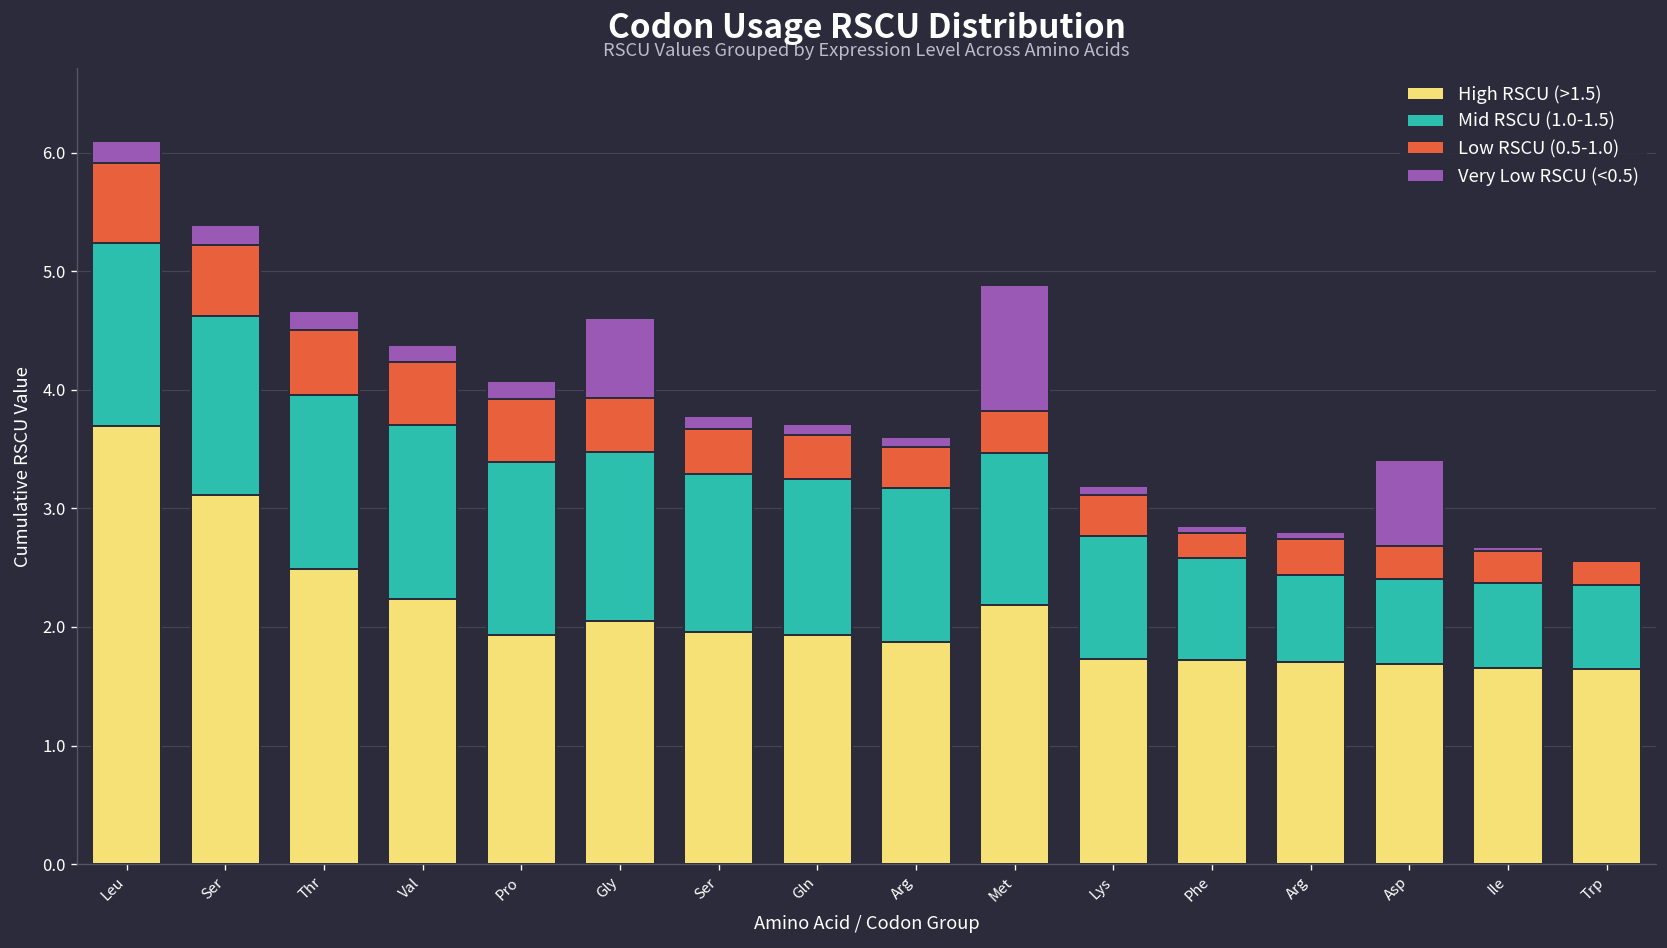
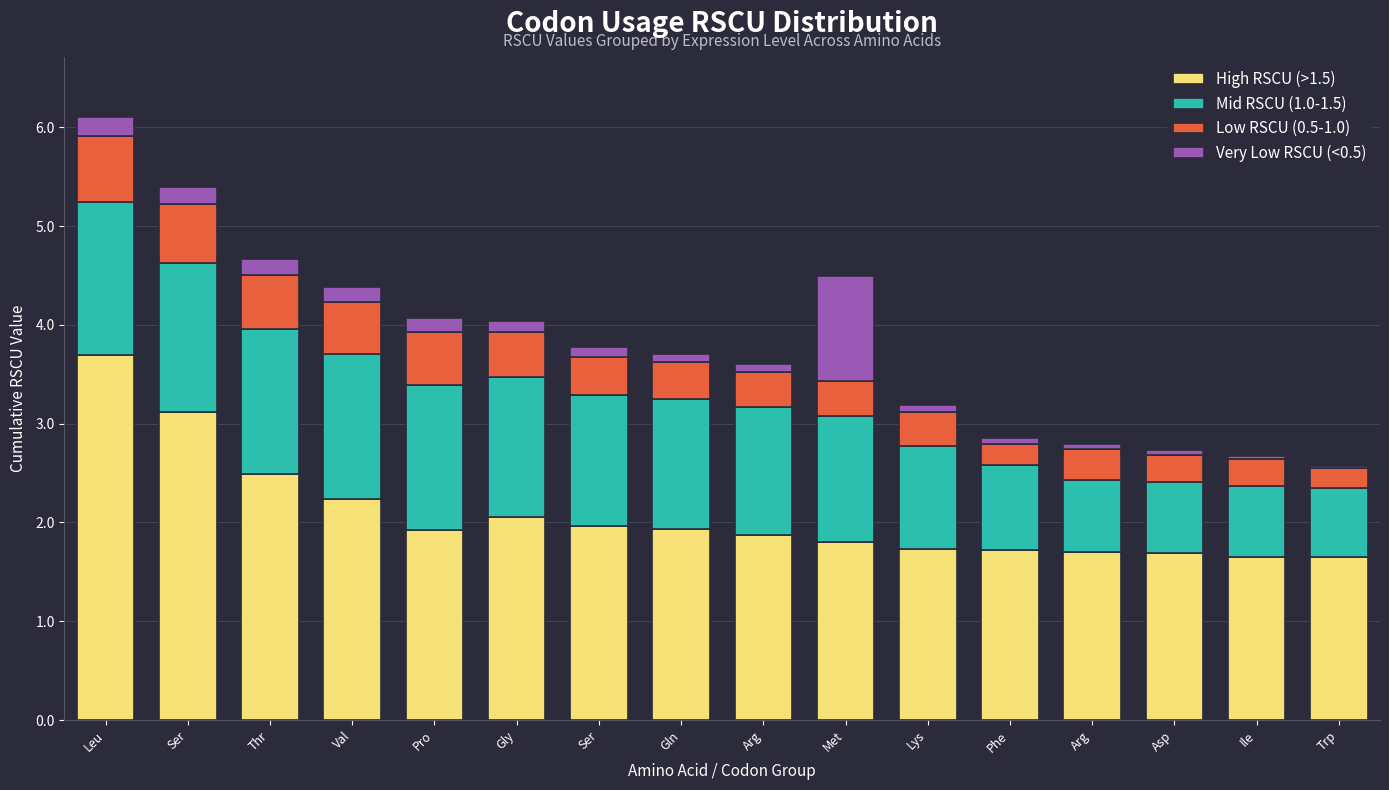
  {
    "High RSCU (>1.5)": {
      "Leu": 3.7,
      "Thr": 2.5,
      "Val": 2.2,
      "Pro": 1.9,
      "Gly": 2.1,
      "Gln": 1.9,
-     "Met": 2.2,
+     "Met": 1.8,
      "Lys": 1.7,
      "Phe": 1.7,
      "Asp": 1.7,
      "Ile": 1.7,
      "Trp": 1.6
    },
    "Mid RSCU (1.0-1.5)": {
      "Leu": 1.5,
      "Thr": 1.5,
      "Val": 1.5,
      "Pro": 1.5,
      "Gly": 1.4,
      "Gln": 1.3,
      "Met": 1.3,
      "Lys": 1.0,
      "Phe": 0.9,
      "Asp": 0.7,
      "Ile": 0.7,
      "Trp": 0.7
    },
    "Low RSCU (0.5-1.0)": {
      "Leu": 0.7,
      "Thr": 0.5,
      "Val": 0.5,
      "Pro": 0.5,
      "Gly": 0.5,
      "Gln": 0.4,
      "Met": 0.3,
      "Lys": 0.3,
      "Phe": 0.2,
      "Asp": 0.3,
      "Ile": 0.3,
      "Trp": 0.2
    },
    "Very Low RSCU (<0.5)": {
      "Leu": 0.2,
      "Thr": 0.2,
      "Val": 0.1,
      "Pro": 0.1,
-     "Gly": 0.7,
+     "Gly": 0.1,
      "Gln": 0.1,
      "Met": 1.1,
      "Lys": 0.1,
      "Phe": 0.1,
-     "Asp": 0.7,
+     "Asp": 0.0,
      "Ile": 0.0
    }
  }
